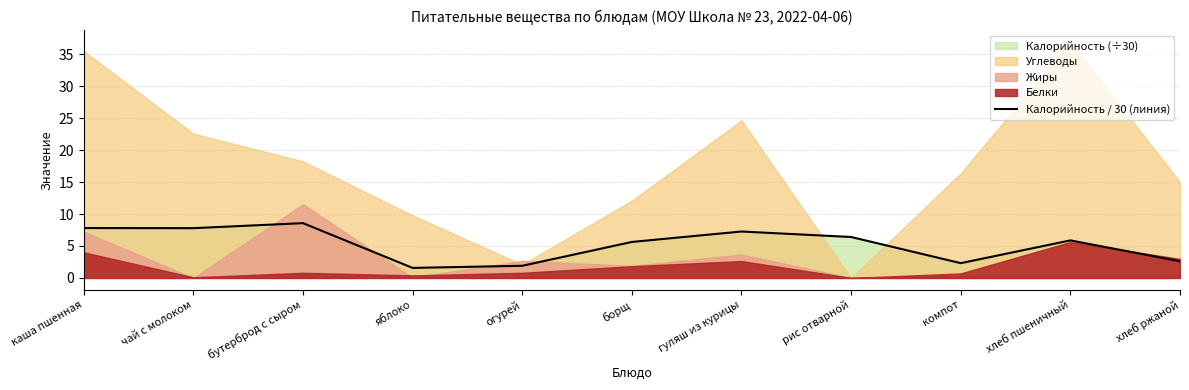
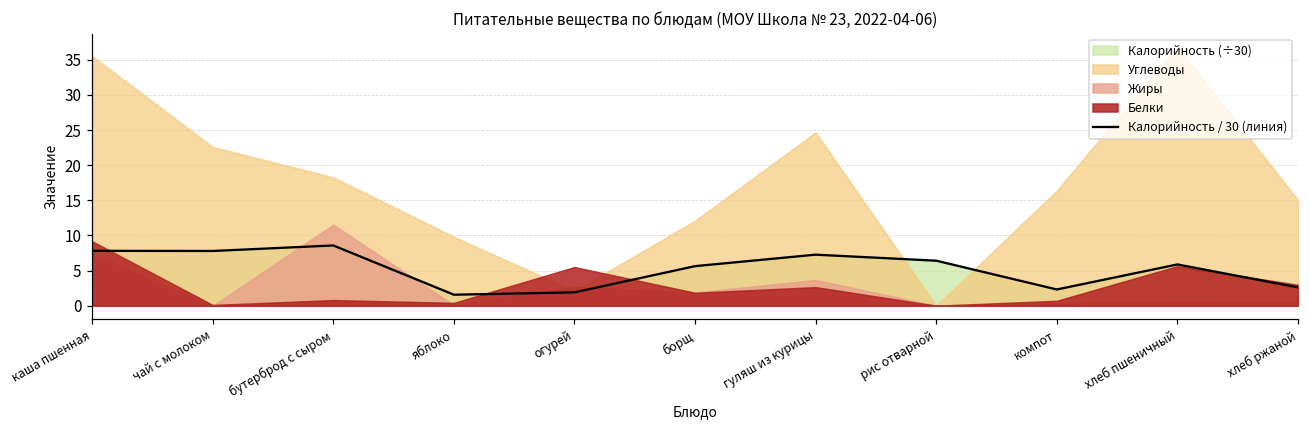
  {
    "Калорийность (÷30)": {
      "каша пшенная": 8,
      "чай с молоком": 8,
      "бутерброд с сыром": 9,
      "яблоко": 2,
      "борщ": 6,
      "гуляш из курицы": 7,
      "рис отварной": 6,
      "компот": 2
    },
    "Белки": {
-     "каша пшенная": 4,
+     "каша пшенная": 9,
      "бутерброд с сыром": 1,
-     "огурей": 1,
+     "огурей": 6,
      "гуляш из курицы": 3
    }
  }
